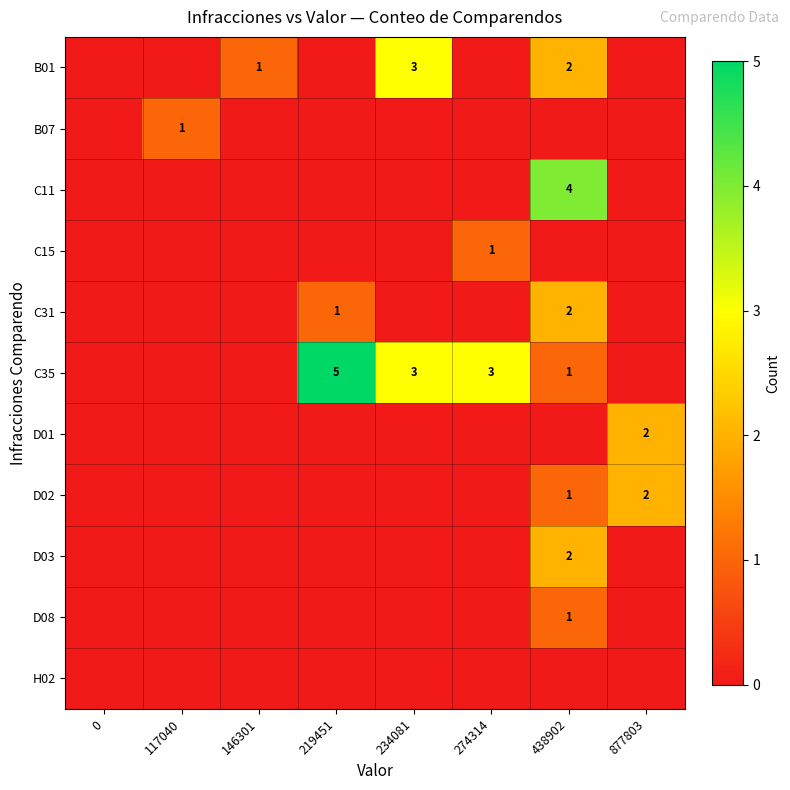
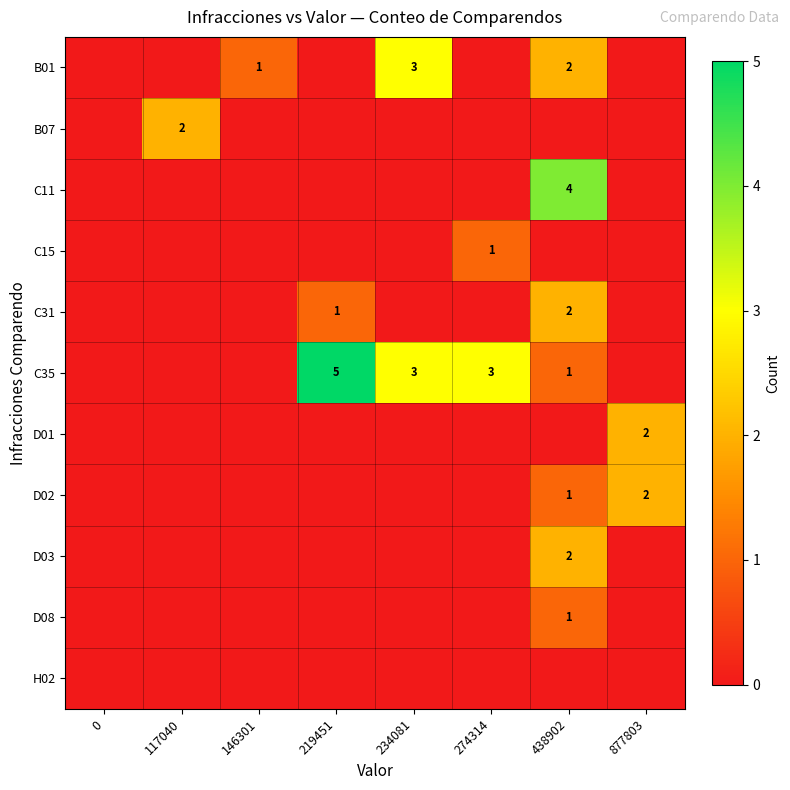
  {
    "B01": {
      "146301": 1,
      "234081": 3,
      "438902": 2
    },
    "B07": {
-     "117040": 1
+     "117040": 2
    },
    "C11": {
      "438902": 4
    },
    "C15": {
      "274314": 1
    },
    "C31": {
      "219451": 1,
      "438902": 2
    },
    "C35": {
      "219451": 5,
      "234081": 3,
      "274314": 3,
      "438902": 1
    },
    "D01": {
      "877803": 2
    },
    "D02": {
      "438902": 1,
      "877803": 2
    },
    "D03": {
      "438902": 2
    },
    "D08": {
      "438902": 1
    }
  }
